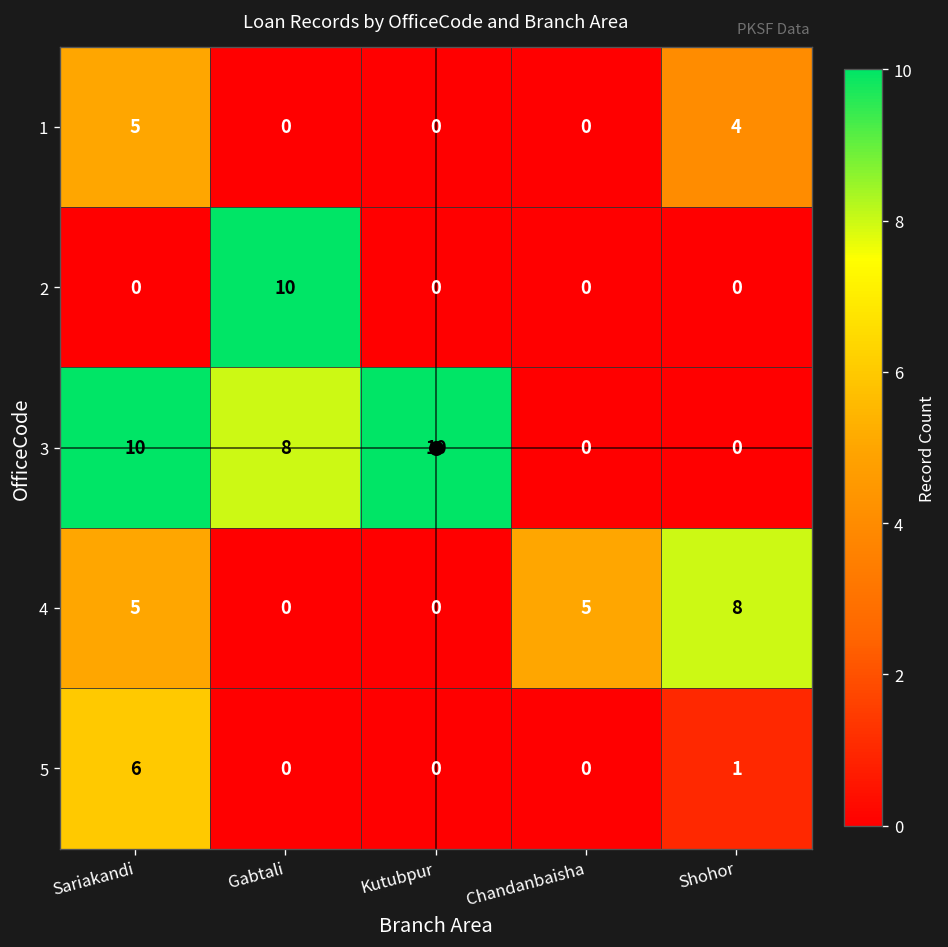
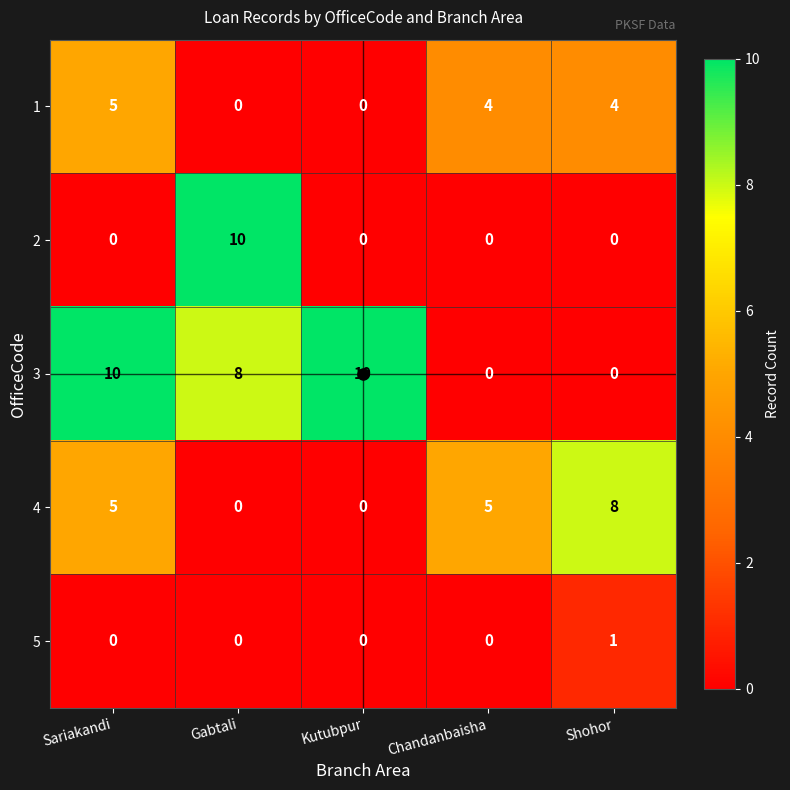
  {
    "1": {
      "Sariakandi": 5,
      "Gabtali": 0,
      "Kutubpur": 0,
-     "Chandanbaisha": 0,
+     "Chandanbaisha": 4,
      "Shohor": 4
    },
    "2": {
      "Sariakandi": 0,
      "Gabtali": 10,
      "Kutubpur": 0,
      "Chandanbaisha": 0,
      "Shohor": 0
    },
    "3": {
      "Sariakandi": 10,
      "Gabtali": 8,
      "Chandanbaisha": 0,
      "Shohor": 0
    },
    "4": {
      "Sariakandi": 5,
      "Gabtali": 0,
      "Kutubpur": 0,
      "Chandanbaisha": 5,
      "Shohor": 8
    },
    "5": {
-     "Sariakandi": 6,
+     "Sariakandi": 0,
      "Gabtali": 0,
      "Kutubpur": 0,
      "Chandanbaisha": 0,
      "Shohor": 1
    }
  }
